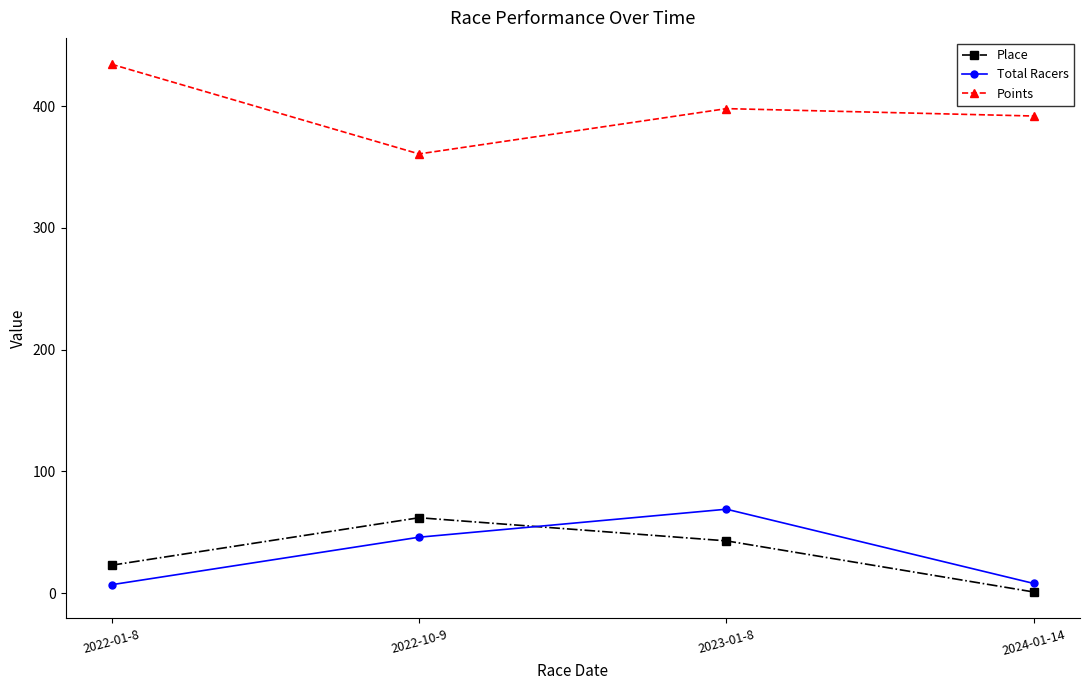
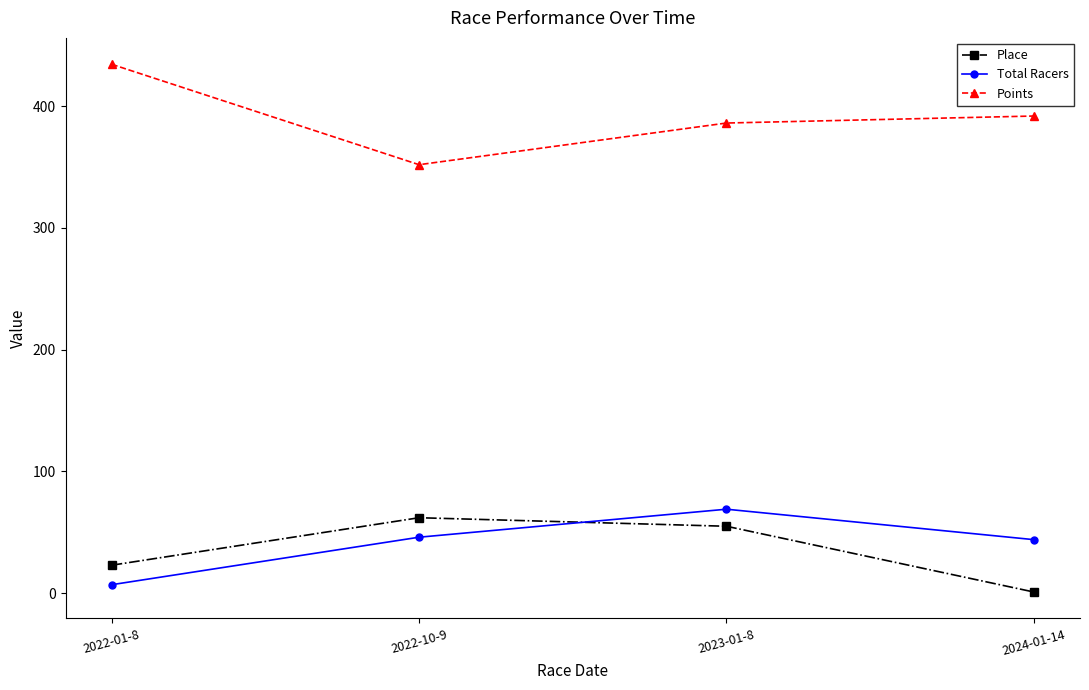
  {
    "Place": {
      "2022-01-8": 23,
      "2022-10-9": 62,
-     "2023-01-8": 43,
+     "2023-01-8": 55,
      "2024-01-14": 1
    },
    "Total Racers": {
      "2022-01-8": 7,
      "2022-10-9": 46,
      "2023-01-8": 69,
-     "2024-01-14": 8
+     "2024-01-14": 44
    },
    "Points": {
      "2022-01-8": 434,
-     "2022-10-9": 361,
-     "2023-01-8": 398,
+     "2022-10-9": 352,
+     "2023-01-8": 386,
      "2024-01-14": 392
    }
  }
